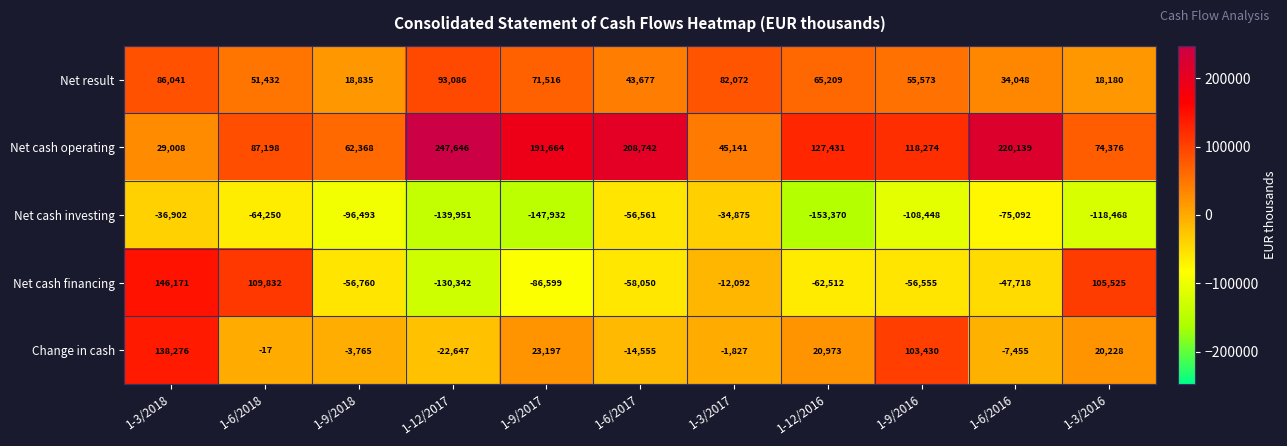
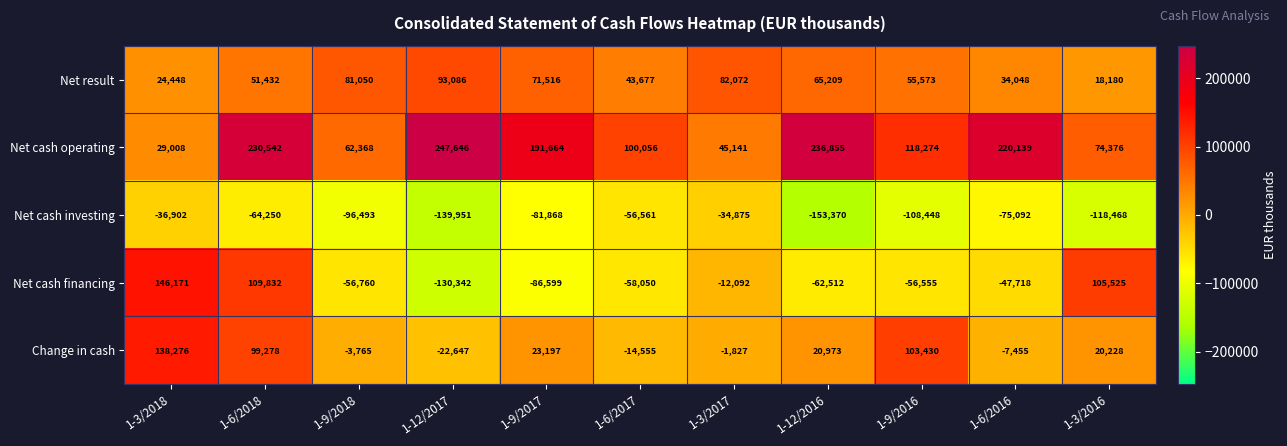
  {
    "Net result": {
-     "1-3/2018": "86,041",
+     "1-3/2018": "24,448",
      "1-6/2018": "51,432",
-     "1-9/2018": "18,835",
+     "1-9/2018": "81,050",
      "1-12/2017": "93,086",
      "1-9/2017": "71,516",
      "1-6/2017": "43,677",
      "1-3/2017": "82,072",
      "1-12/2016": "65,209",
      "1-9/2016": "55,573",
      "1-6/2016": "34,048",
      "1-3/2016": "18,180"
    },
    "Net cash operating": {
      "1-3/2018": "29,008",
-     "1-6/2018": "87,198",
+     "1-6/2018": "230,542",
      "1-9/2018": "62,368",
      "1-12/2017": "247,646",
      "1-9/2017": "191,664",
-     "1-6/2017": "208,742",
+     "1-6/2017": "100,056",
      "1-3/2017": "45,141",
-     "1-12/2016": "127,431",
+     "1-12/2016": "236,855",
      "1-9/2016": "118,274",
      "1-6/2016": "220,139",
      "1-3/2016": "74,376"
    },
    "Net cash investing": {
      "1-3/2018": "-36,902",
      "1-6/2018": "-64,250",
      "1-9/2018": "-96,493",
      "1-12/2017": "-139,951",
-     "1-9/2017": "-147,932",
+     "1-9/2017": "-81,868",
      "1-6/2017": "-56,561",
      "1-3/2017": "-34,875",
      "1-12/2016": "-153,370",
      "1-9/2016": "-108,448",
      "1-6/2016": "-75,092",
      "1-3/2016": "-118,468"
    },
    "Net cash financing": {
      "1-3/2018": "146,171",
      "1-6/2018": "109,832",
      "1-9/2018": "-56,760",
      "1-12/2017": "-130,342",
      "1-9/2017": "-86,599",
      "1-6/2017": "-58,050",
      "1-3/2017": "-12,092",
      "1-12/2016": "-62,512",
      "1-9/2016": "-56,555",
      "1-6/2016": "-47,718",
      "1-3/2016": "105,525"
    },
    "Change in cash": {
      "1-3/2018": "138,276",
-     "1-6/2018": "-17",
+     "1-6/2018": "99,278",
      "1-9/2018": "-3,765",
      "1-12/2017": "-22,647",
      "1-9/2017": "23,197",
      "1-6/2017": "-14,555",
      "1-3/2017": "-1,827",
      "1-12/2016": "20,973",
      "1-9/2016": "103,430",
      "1-6/2016": "-7,455",
      "1-3/2016": "20,228"
    }
  }
